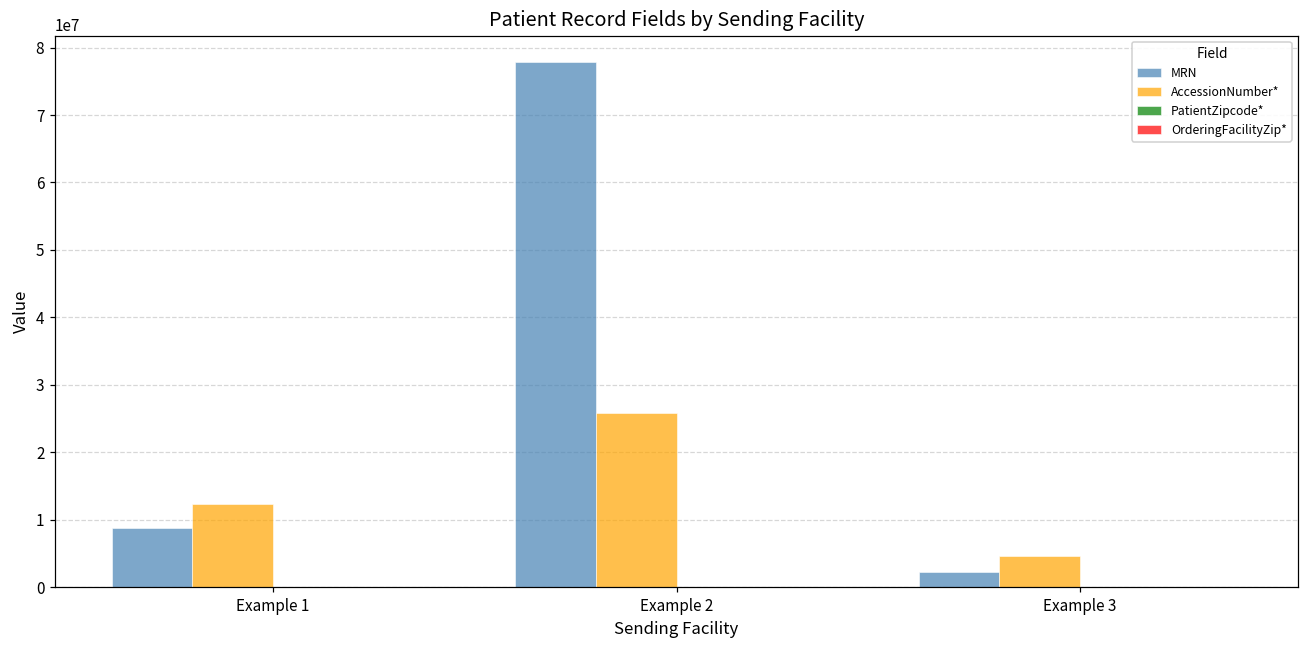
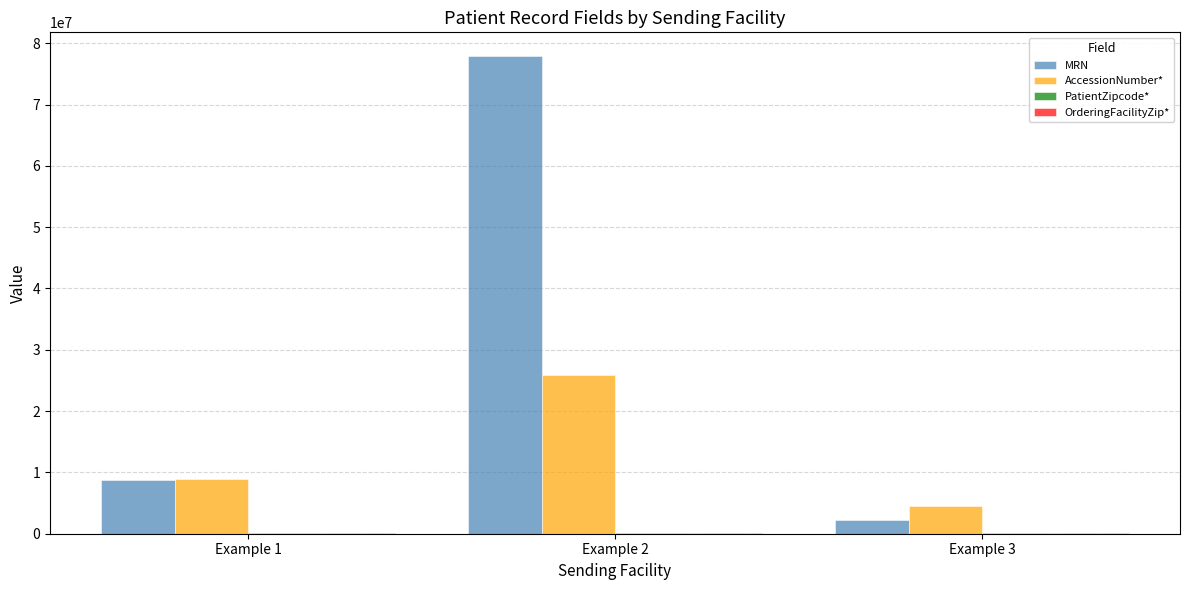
  {
    "MRN": {
      "Example 1": 9000000,
      "Example 2": 78000000,
      "Example 3": 2000000
    },
    "AccessionNumber*": {
-     "Example 1": 12000000,
+     "Example 1": 9000000,
      "Example 2": 26000000,
      "Example 3": 5000000
    }
  }
